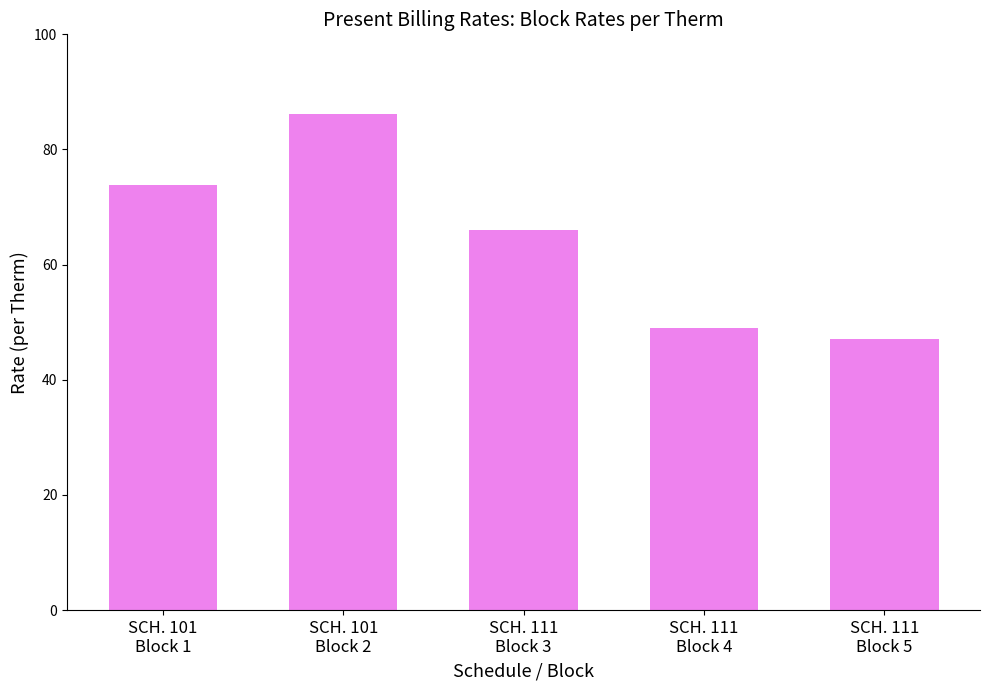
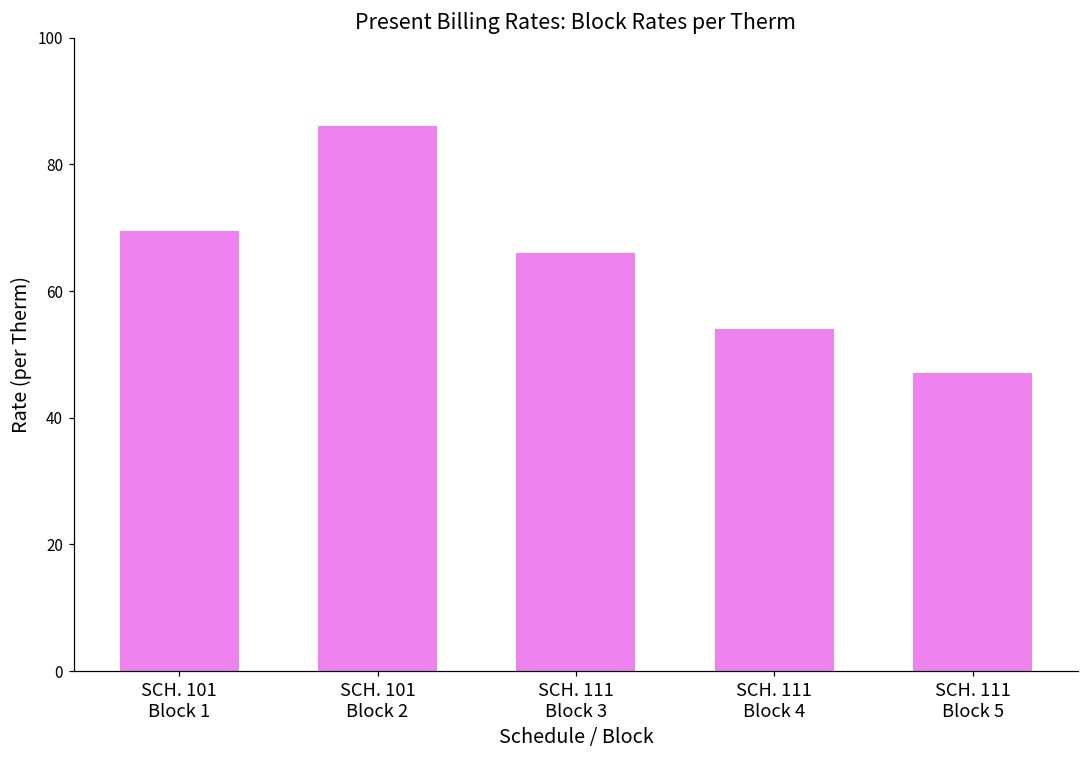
  {
-   "SCH. 101 Block 1": 74,
+   "SCH. 101 Block 1": 70,
    "SCH. 101 Block 2": 86,
    "SCH. 111 Block 3": 66,
-   "SCH. 111 Block 4": 49,
+   "SCH. 111 Block 4": 54,
    "SCH. 111 Block 5": 47
  }
